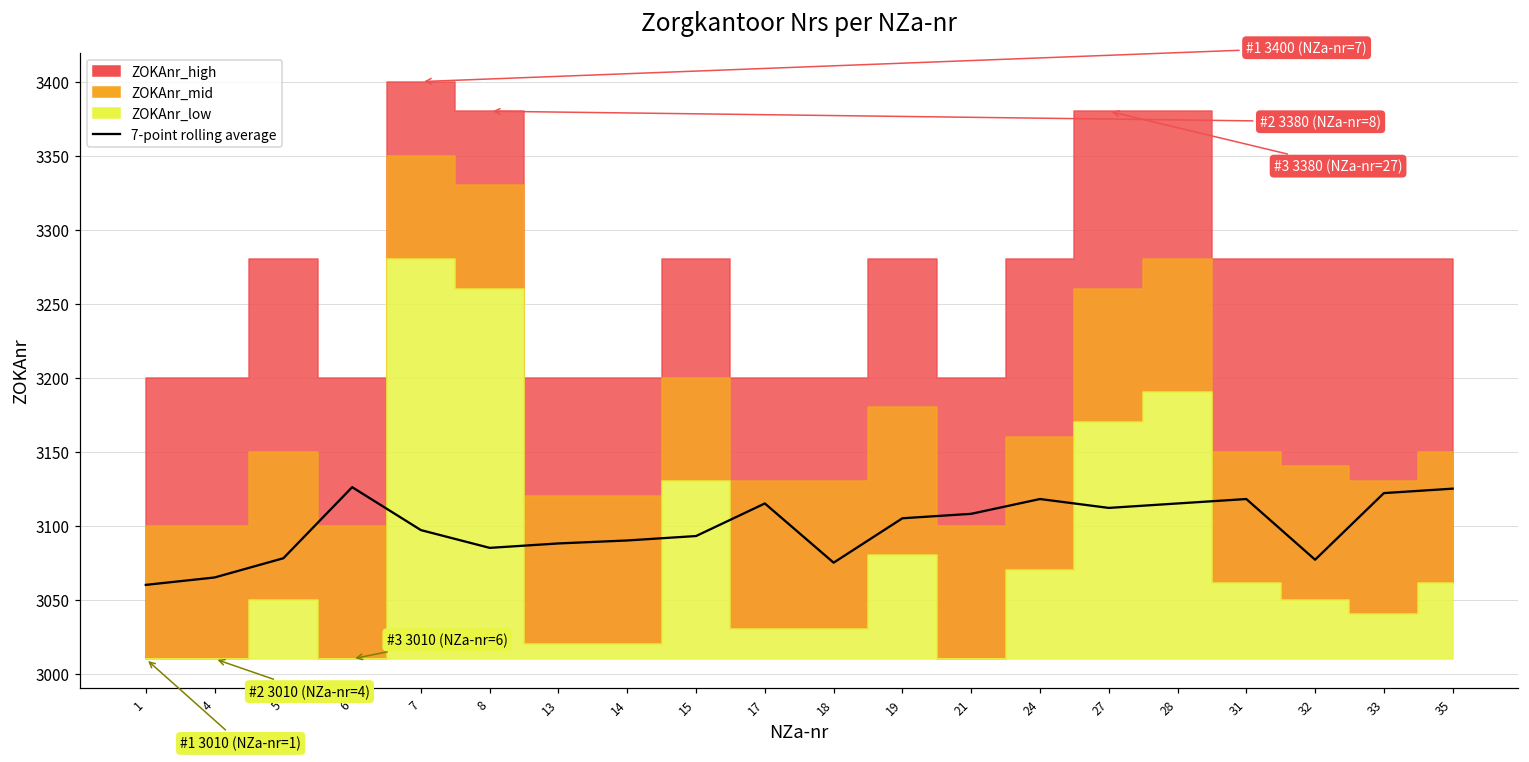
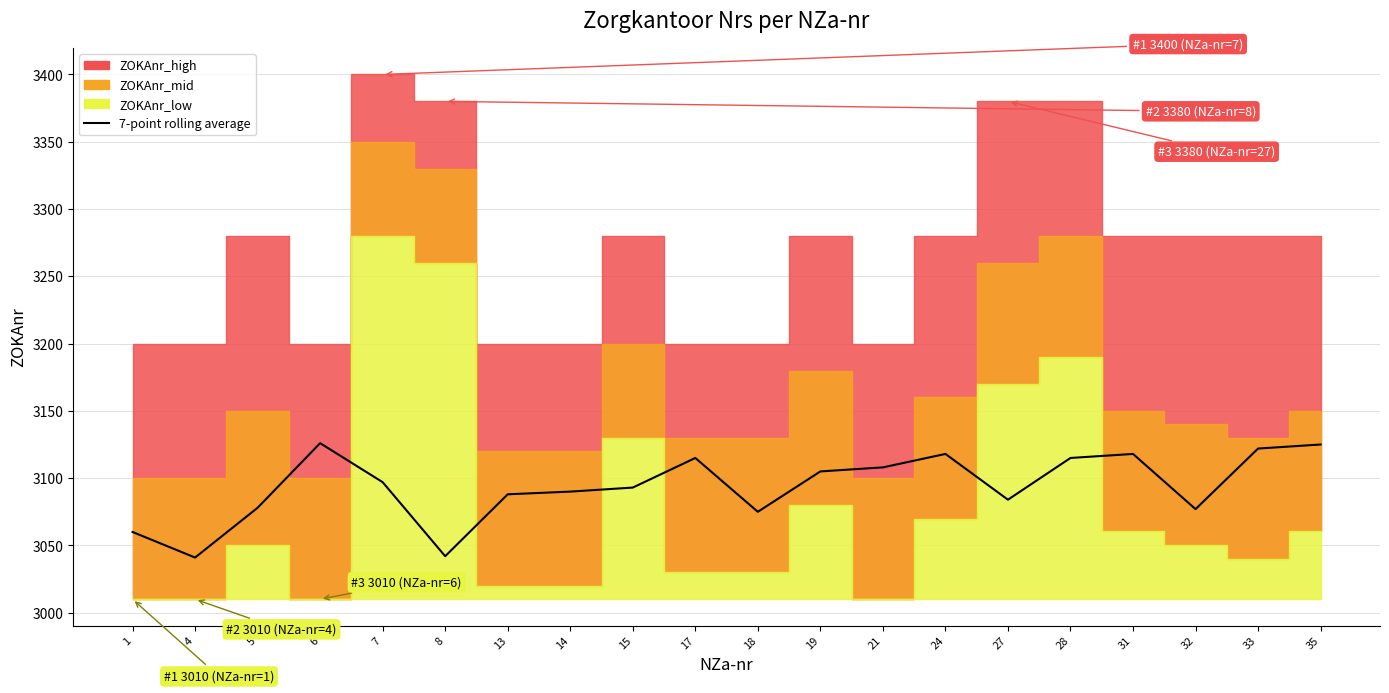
  {
    "7-point rolling average": {
      "1": 3060,
-     "4": 3065,
+     "4": 3041,
      "5": 3078,
      "6": 3126,
      "7": 3097,
-     "8": 3085,
+     "8": 3042,
      "13": 3088,
      "14": 3090,
      "15": 3093,
      "17": 3115,
      "18": 3075,
      "19": 3105,
      "21": 3108,
      "24": 3118,
-     "27": 3112,
+     "27": 3084,
      "28": 3115,
      "31": 3118,
      "32": 3077,
      "33": 3122,
      "35": 3125
    }
  }
